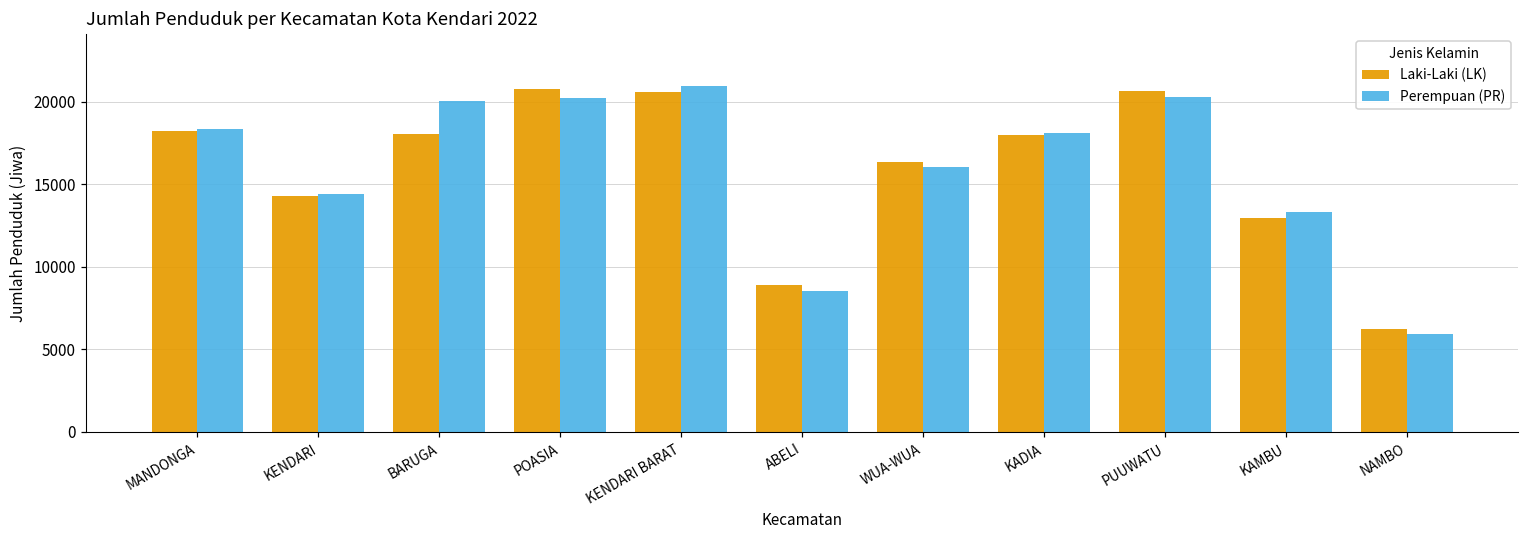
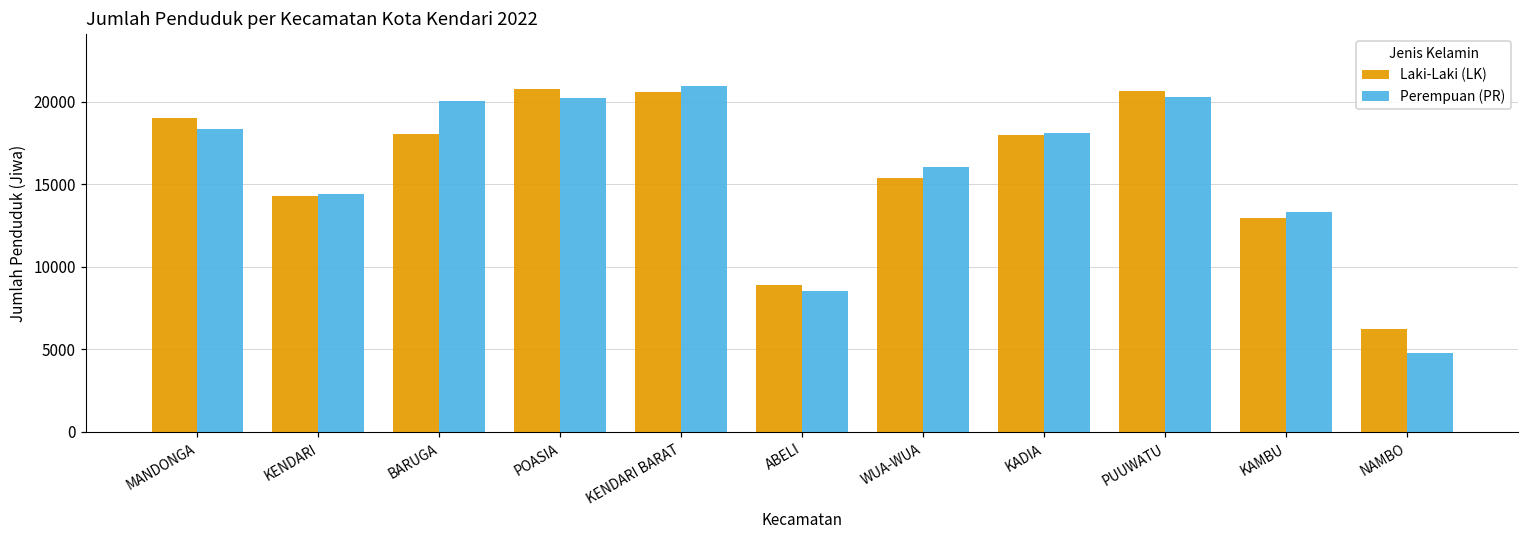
  {
    "Laki-Laki (LK)": {
-     "MANDONGA": 18200,
+     "MANDONGA": 19000,
      "KENDARI": 14300,
      "BARUGA": 18000,
      "POASIA": 20800,
      "KENDARI BARAT": 20600,
      "ABELI": 8900,
-     "WUA-WUA": 16300,
+     "WUA-WUA": 15400,
      "KADIA": 18000,
      "PUUWATU": 20600,
      "KAMBU": 13000,
      "NAMBO": 6300
    },
    "Perempuan (PR)": {
      "MANDONGA": 18300,
      "KENDARI": 14400,
      "BARUGA": 20100,
      "POASIA": 20200,
      "KENDARI BARAT": 20900,
      "ABELI": 8600,
      "WUA-WUA": 16100,
      "KADIA": 18100,
      "PUUWATU": 20300,
      "KAMBU": 13300,
-     "NAMBO": 5900
+     "NAMBO": 4800
    }
  }
